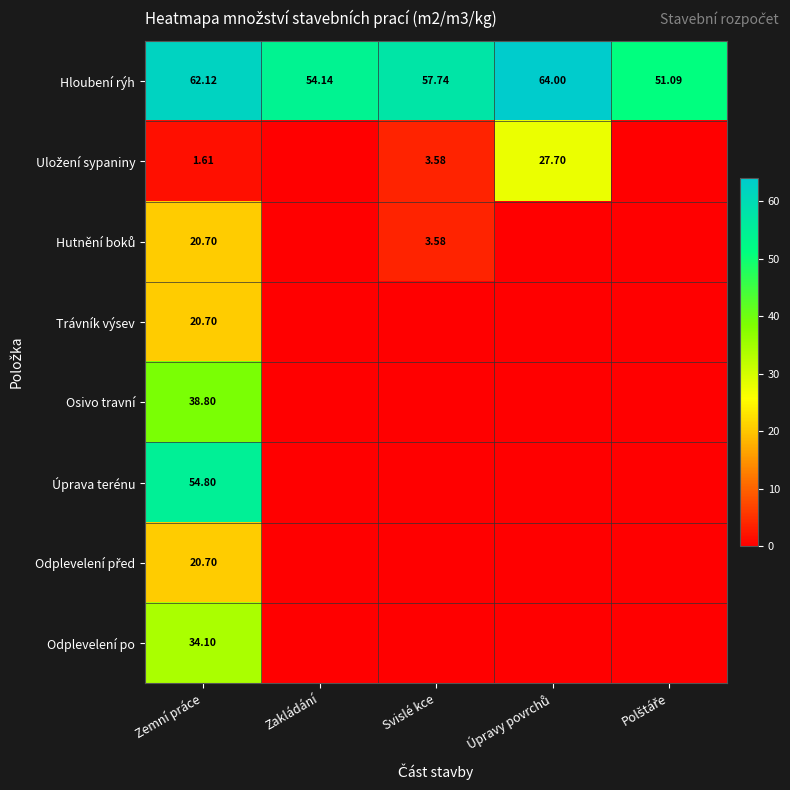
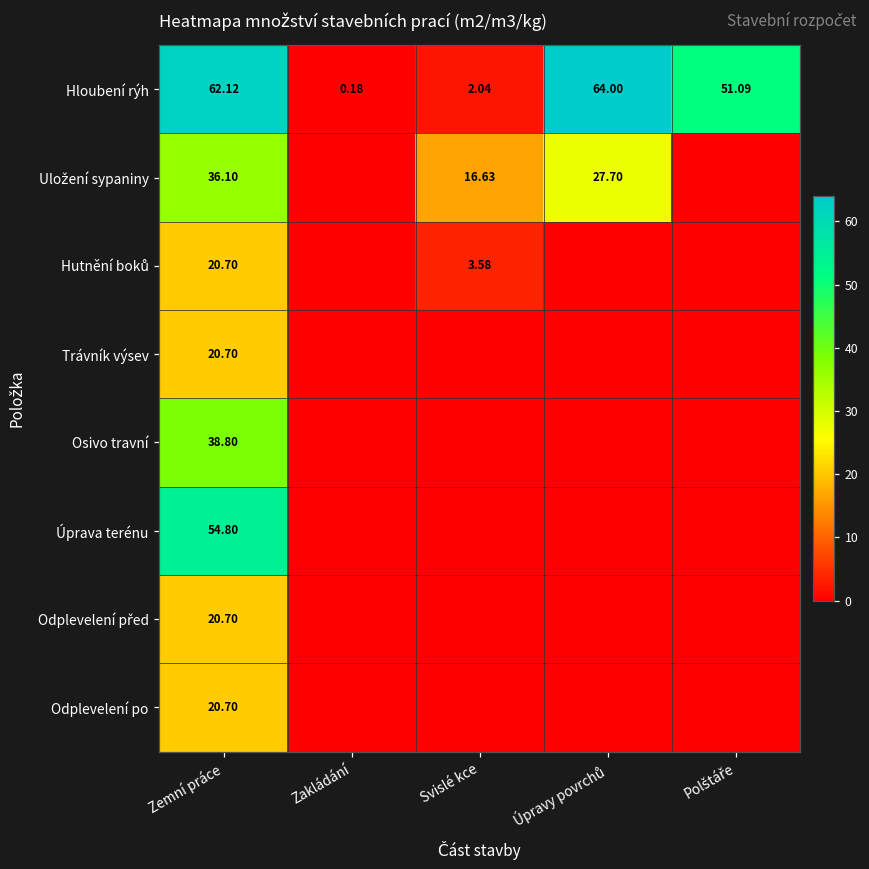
  {
    "Hloubení rýh": {
      "Zemní práce": 62.12,
-     "Zakládání": 54.14,
-     "Svislé kce": 57.74,
+     "Zakládání": 0.18,
+     "Svislé kce": 2.04,
      "Úpravy povrchů": 64.00,
      "Polštáře": 51.09
    },
    "Uložení sypaniny": {
-     "Zemní práce": 1.61,
-     "Svislé kce": 3.58,
+     "Zemní práce": 36.10,
+     "Svislé kce": 16.63,
      "Úpravy povrchů": 27.70
    },
    "Hutnění boků": {
      "Zemní práce": 20.70,
      "Svislé kce": 3.58
    },
    "Trávník výsev": {
      "Zemní práce": 20.70
    },
    "Osivo travní": {
      "Zemní práce": 38.80
    },
    "Úprava terénu": {
      "Zemní práce": 54.80
    },
    "Odplevelení před": {
      "Zemní práce": 20.70
    },
    "Odplevelení po": {
-     "Zemní práce": 34.10
+     "Zemní práce": 20.70
    }
  }
